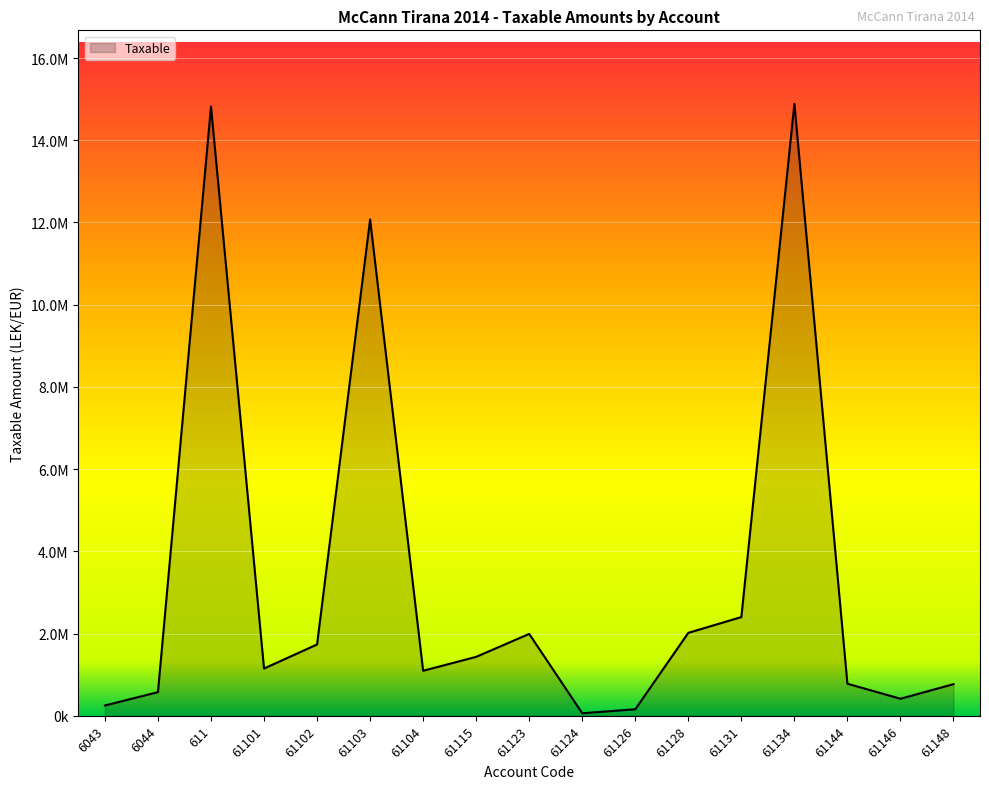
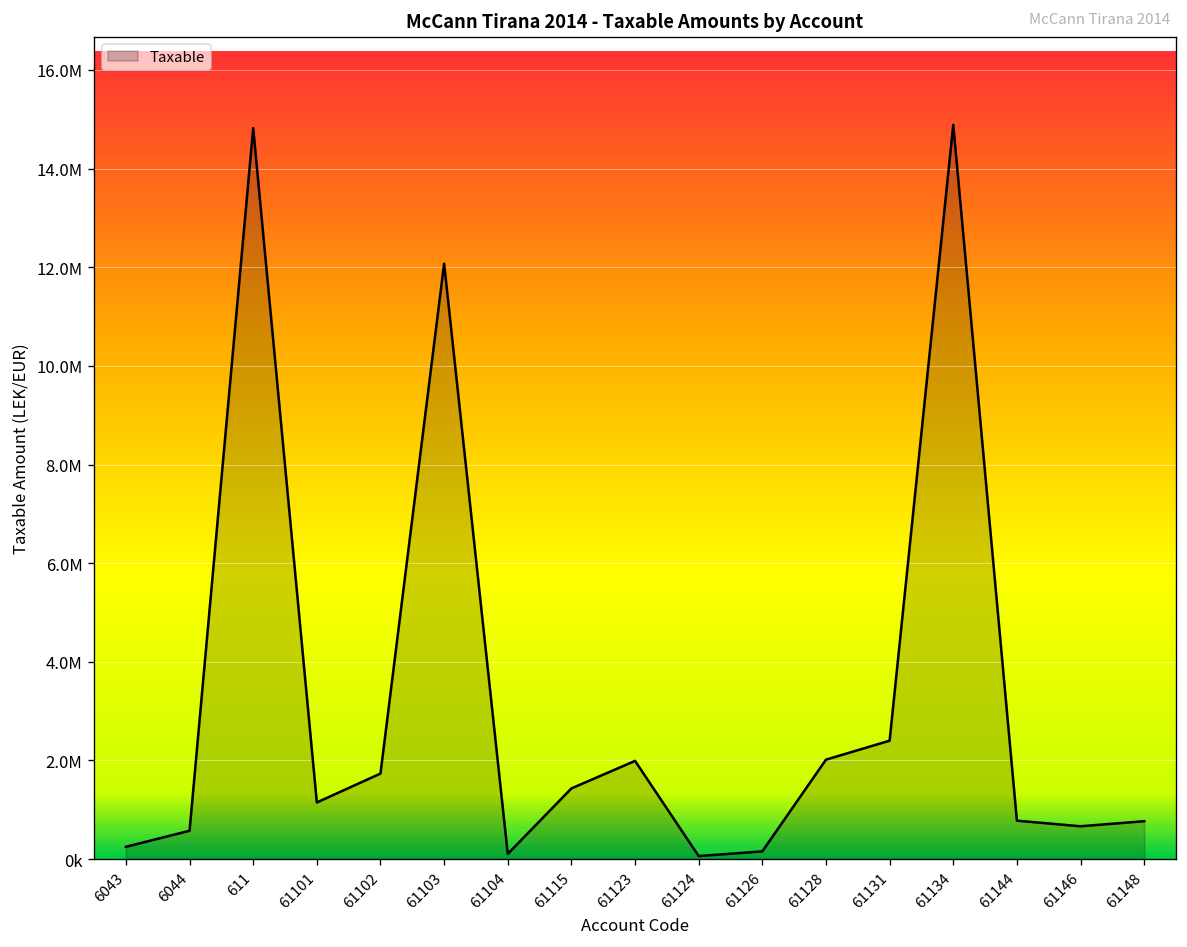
  {
    "6043": 300000,
    "6044": 600000,
    "611": 14800000,
    "61101": 1100000,
    "61102": 1700000,
    "61103": 12100000,
-   "61104": 1100000,
+   "61104": 100000,
    "61115": 1400000,
    "61123": 2000000,
    "61124": 100000,
    "61126": 200000,
    "61128": 2000000,
    "61131": 2400000,
    "61134": 14900000,
    "61144": 800000,
-   "61146": 400000,
+   "61146": 700000,
    "61148": 800000
  }
